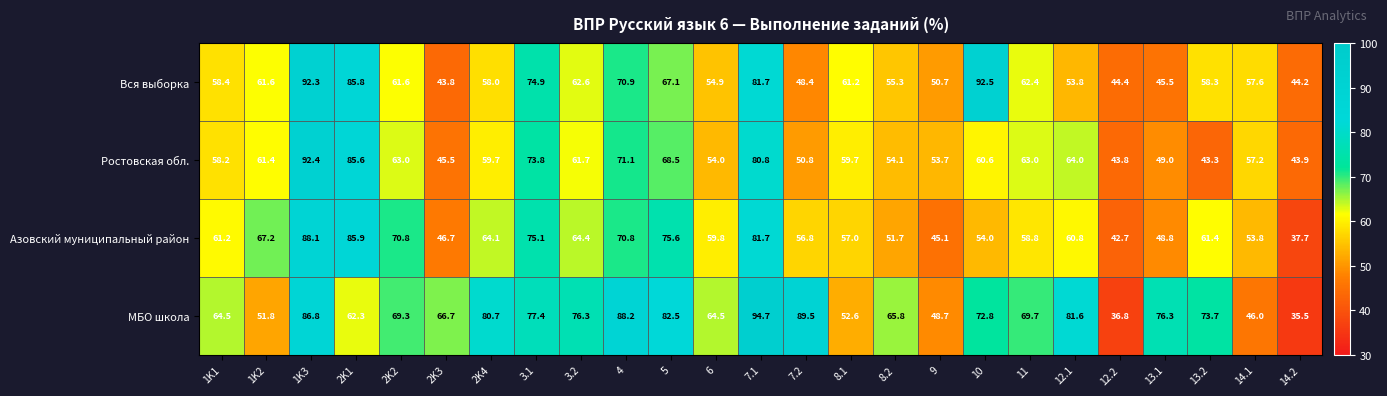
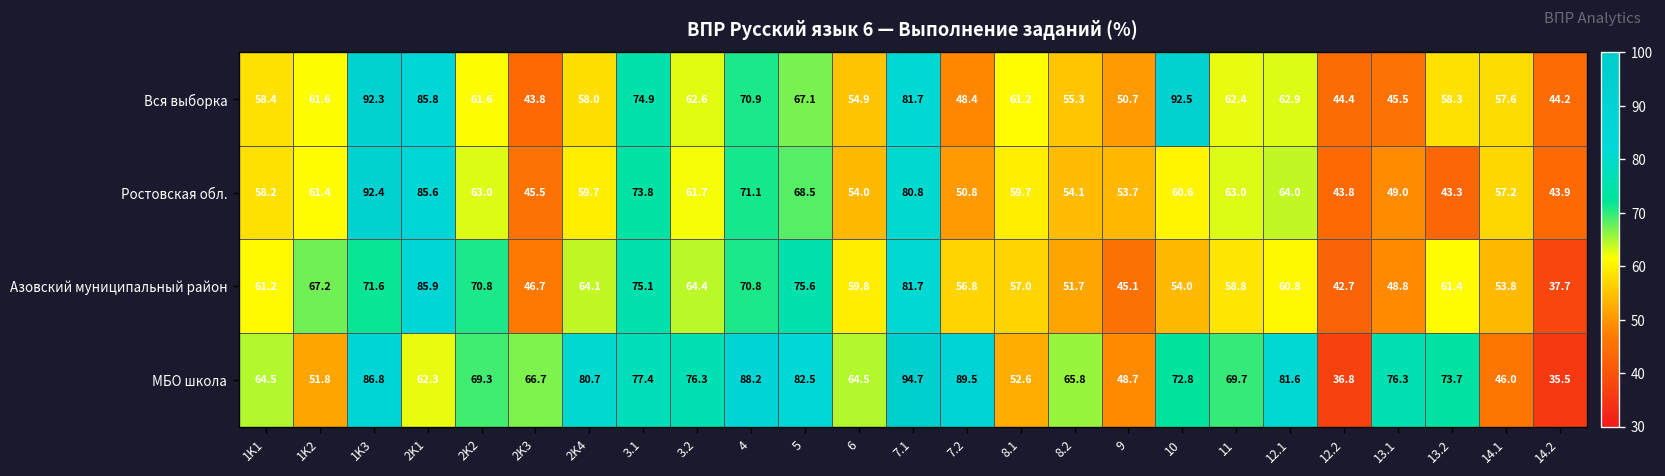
  {
    "Вся выборка": {
      "1K1": 58.4,
      "1K2": 61.6,
      "1K3": 92.3,
      "2K1": 85.8,
      "2K2": 61.6,
      "2K3": 43.8,
      "2K4": 58.0,
      "3.1": 74.9,
      "3.2": 62.6,
      "4": 70.9,
      "5": 67.1,
      "6": 54.9,
      "7.1": 81.7,
      "7.2": 48.4,
      "8.1": 61.2,
      "8.2": 55.3,
      "9": 50.7,
      "10": 92.5,
      "11": 62.4,
-     "12.1": 53.8,
+     "12.1": 62.9,
      "12.2": 44.4,
      "13.1": 45.5,
      "13.2": 58.3,
      "14.1": 57.6,
      "14.2": 44.2
    },
    "Ростовская обл.": {
      "1K1": 58.2,
      "1K2": 61.4,
      "1K3": 92.4,
      "2K1": 85.6,
      "2K2": 63.0,
      "2K3": 45.5,
      "2K4": 59.7,
      "3.1": 73.8,
      "3.2": 61.7,
      "4": 71.1,
      "5": 68.5,
      "6": 54.0,
      "7.1": 80.8,
      "7.2": 50.8,
      "8.1": 59.7,
      "8.2": 54.1,
      "9": 53.7,
      "10": 60.6,
      "11": 63.0,
      "12.1": 64.0,
      "12.2": 43.8,
      "13.1": 49.0,
      "13.2": 43.3,
      "14.1": 57.2,
      "14.2": 43.9
    },
    "Азовский муниципальный район": {
      "1K1": 61.2,
      "1K2": 67.2,
-     "1K3": 88.1,
+     "1K3": 71.6,
      "2K1": 85.9,
      "2K2": 70.8,
      "2K3": 46.7,
      "2K4": 64.1,
      "3.1": 75.1,
      "3.2": 64.4,
      "4": 70.8,
      "5": 75.6,
      "6": 59.8,
      "7.1": 81.7,
      "7.2": 56.8,
      "8.1": 57.0,
      "8.2": 51.7,
      "9": 45.1,
      "10": 54.0,
      "11": 58.8,
      "12.1": 60.8,
      "12.2": 42.7,
      "13.1": 48.8,
      "13.2": 61.4,
      "14.1": 53.8,
      "14.2": 37.7
    },
    "МБО школа": {
      "1K1": 64.5,
      "1K2": 51.8,
      "1K3": 86.8,
      "2K1": 62.3,
      "2K2": 69.3,
      "2K3": 66.7,
      "2K4": 80.7,
      "3.1": 77.4,
      "3.2": 76.3,
      "4": 88.2,
      "5": 82.5,
      "6": 64.5,
      "7.1": 94.7,
      "7.2": 89.5,
      "8.1": 52.6,
      "8.2": 65.8,
      "9": 48.7,
      "10": 72.8,
      "11": 69.7,
      "12.1": 81.6,
      "12.2": 36.8,
      "13.1": 76.3,
      "13.2": 73.7,
      "14.1": 46.0,
      "14.2": 35.5
    }
  }
